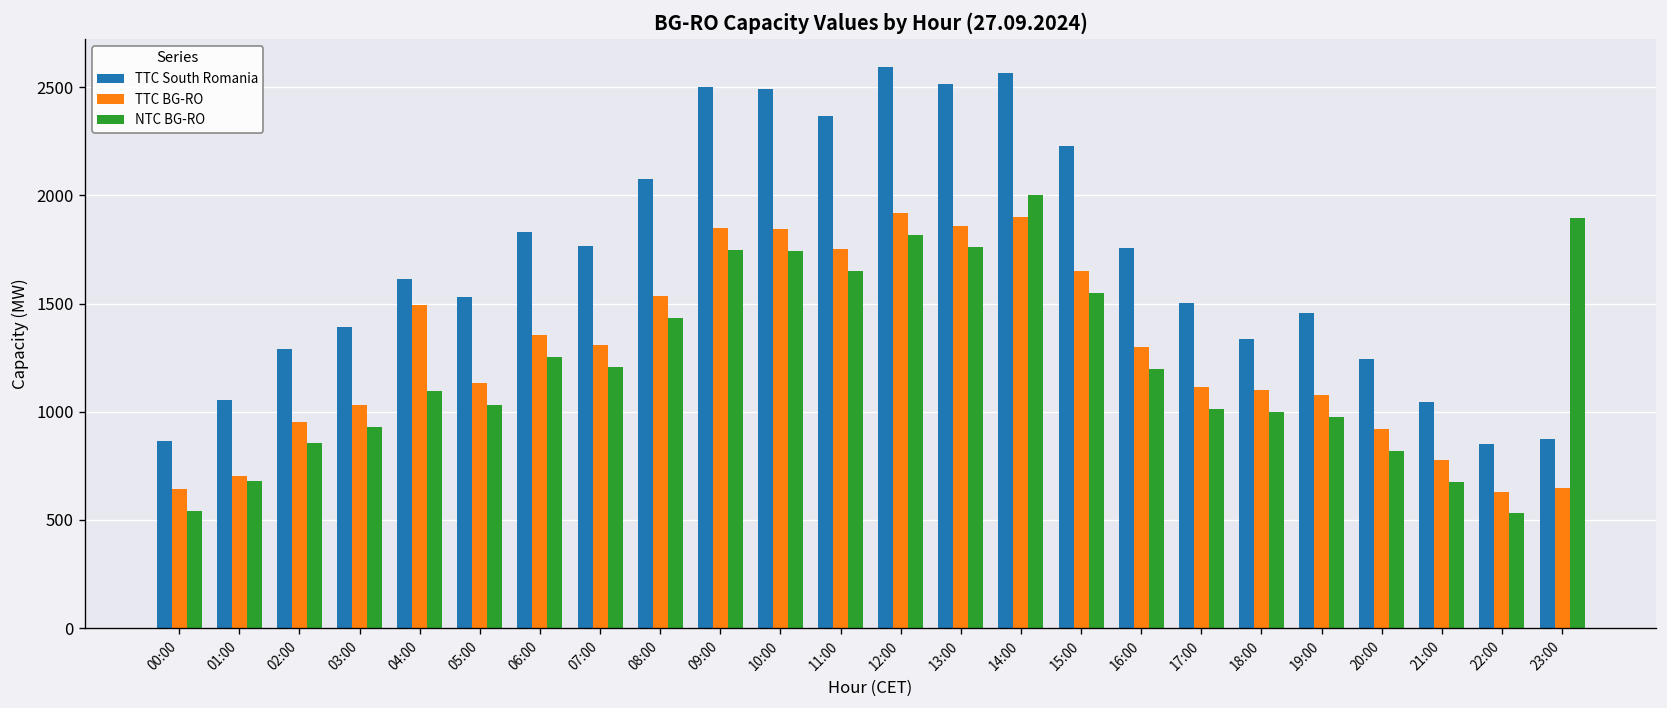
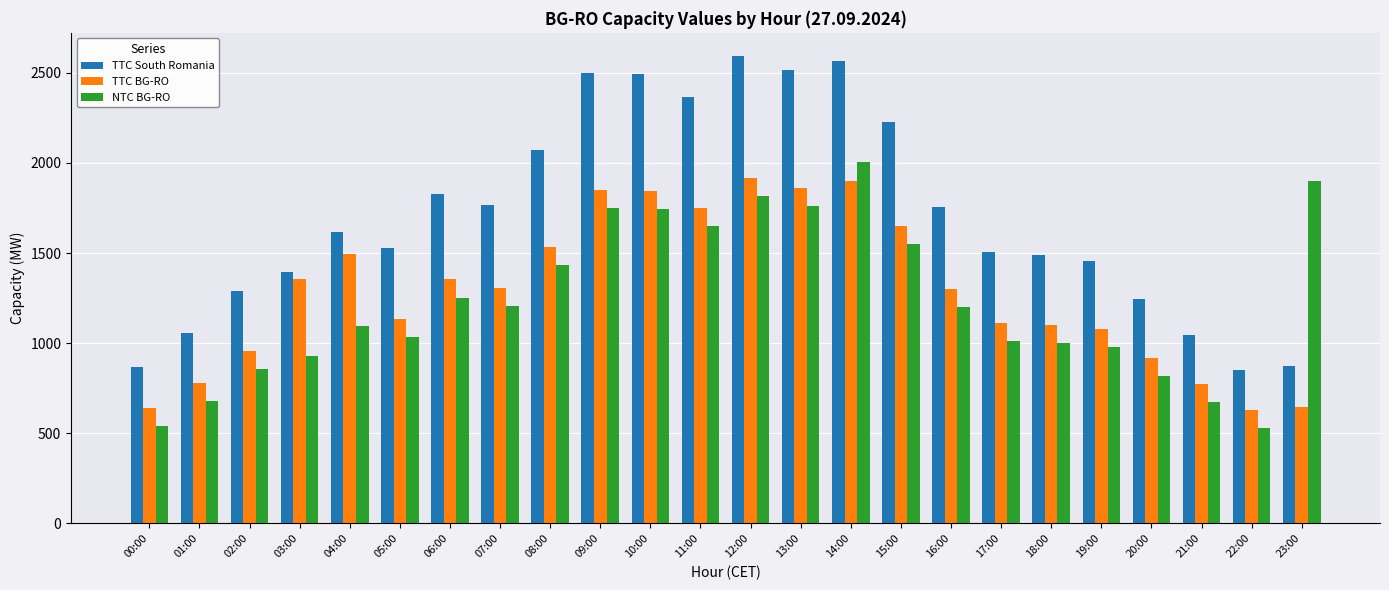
  {
    "TTC South Romania": {
      "00:00": 870,
      "01:00": 1060,
      "02:00": 1290,
      "03:00": 1390,
      "04:00": 1610,
      "05:00": 1530,
      "06:00": 1830,
      "07:00": 1770,
      "08:00": 2070,
      "09:00": 2500,
      "10:00": 2490,
      "11:00": 2370,
      "12:00": 2590,
      "13:00": 2520,
      "14:00": 2570,
      "15:00": 2230,
      "16:00": 1760,
      "17:00": 1500,
-     "18:00": 1340,
+     "18:00": 1490,
      "19:00": 1460,
      "20:00": 1240,
      "21:00": 1050,
      "22:00": 850,
      "23:00": 880
    },
    "TTC BG-RO": {
      "00:00": 640,
-     "01:00": 710,
+     "01:00": 780,
      "02:00": 960,
-     "03:00": 1030,
+     "03:00": 1360,
      "04:00": 1490,
      "05:00": 1130,
      "06:00": 1350,
      "07:00": 1310,
      "08:00": 1540,
      "09:00": 1850,
      "10:00": 1840,
      "11:00": 1750,
      "12:00": 1920,
      "13:00": 1860,
      "14:00": 1900,
      "15:00": 1650,
      "16:00": 1300,
      "17:00": 1110,
      "18:00": 1100,
      "19:00": 1080,
      "20:00": 920,
      "21:00": 780,
      "22:00": 630,
      "23:00": 650
    },
    "NTC BG-RO": {
      "00:00": 540,
      "01:00": 680,
      "02:00": 860,
      "03:00": 930,
      "04:00": 1090,
      "05:00": 1030,
      "06:00": 1250,
      "07:00": 1210,
      "08:00": 1430,
      "09:00": 1750,
      "10:00": 1740,
      "11:00": 1650,
      "12:00": 1820,
      "13:00": 1760,
      "14:00": 2000,
      "15:00": 1550,
      "16:00": 1200,
      "17:00": 1010,
      "18:00": 1000,
      "19:00": 980,
      "20:00": 820,
      "21:00": 670,
      "22:00": 530,
      "23:00": 1900
    }
  }
